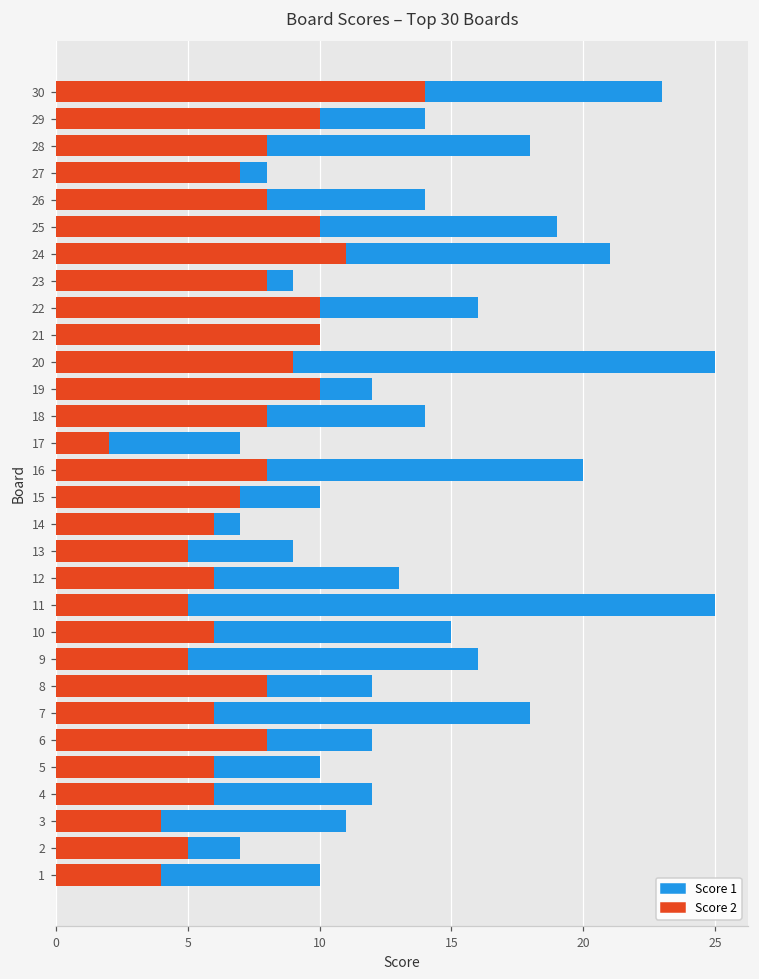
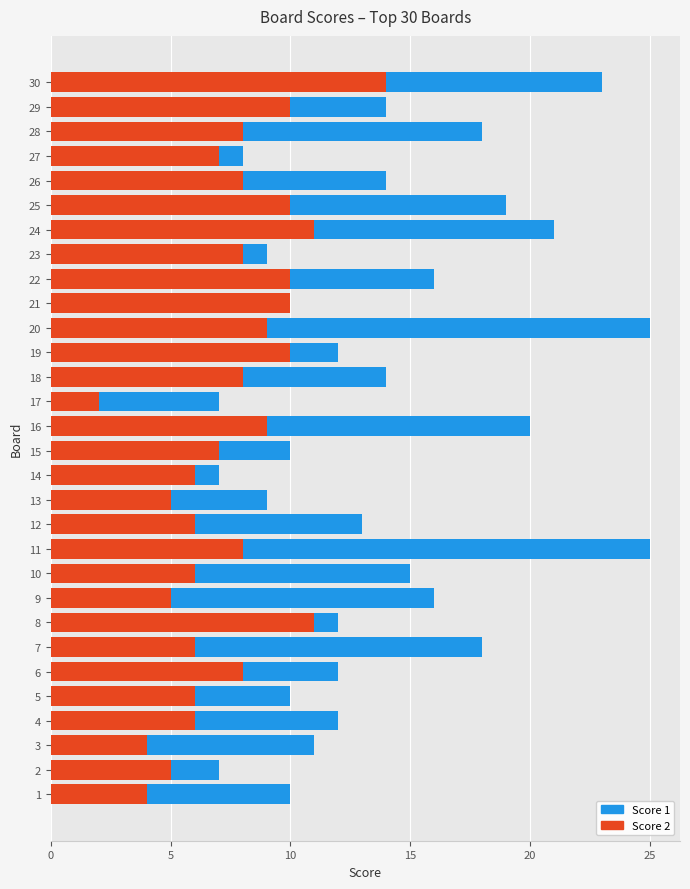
  {
    "Score 1": {
      "30": 23,
      "29": 14,
      "28": 18,
      "27": 8,
      "26": 14,
      "25": 19,
      "24": 21,
      "23": 9,
      "22": 16,
      "20": 25,
      "19": 12,
      "18": 14,
      "17": 7,
      "16": 20,
      "15": 10,
      "14": 7,
      "13": 9,
      "12": 13,
      "11": 25,
      "10": 15,
      "9": 16,
      "8": 12,
      "7": 18,
      "6": 12,
      "5": 10,
      "4": 12,
      "3": 11,
      "2": 7,
      "1": 10
    },
    "Score 2": {
      "21": 10,
-     "16": 8,
-     "11": 5,
-     "8": 8
+     "16": 9,
+     "11": 8,
+     "8": 11
    }
  }
